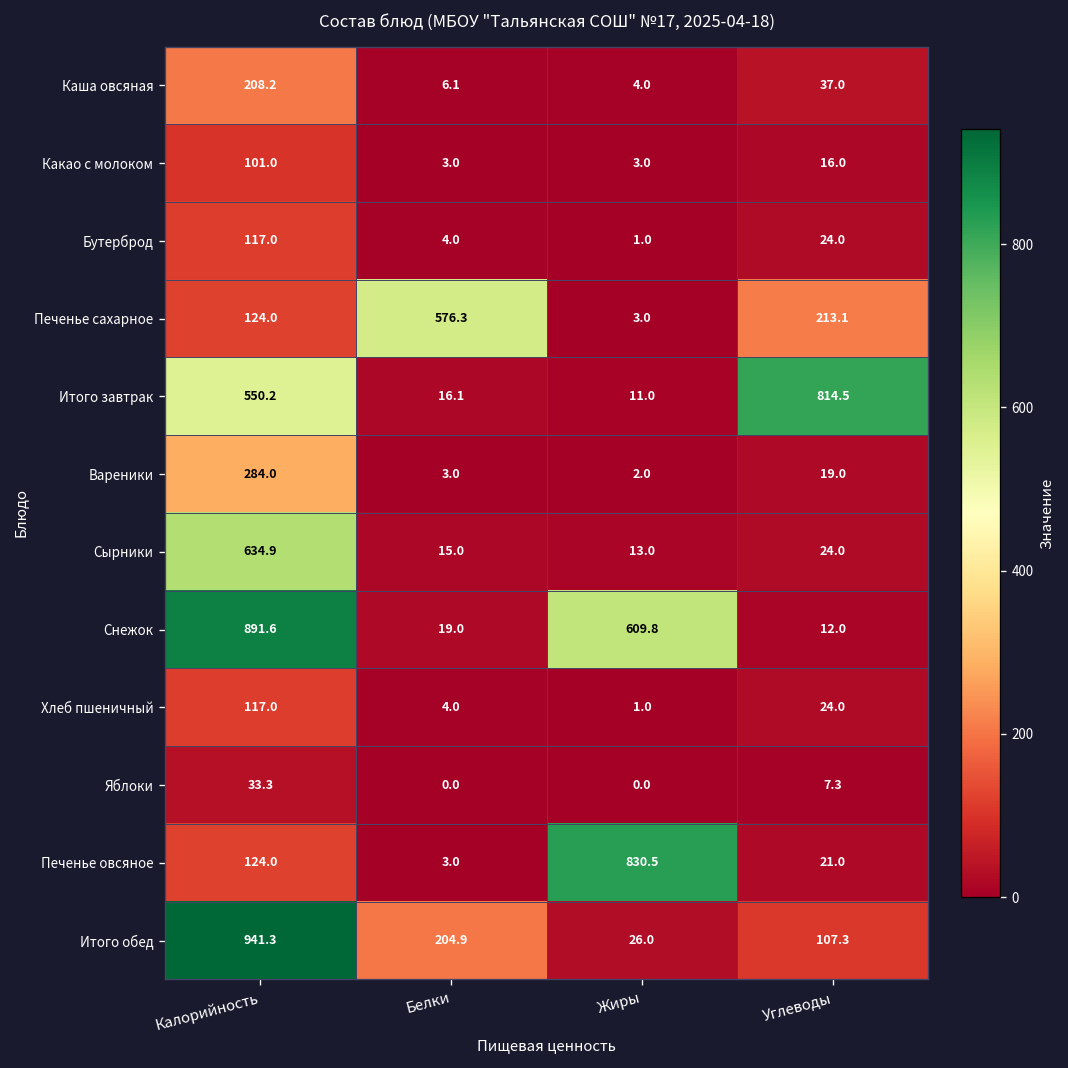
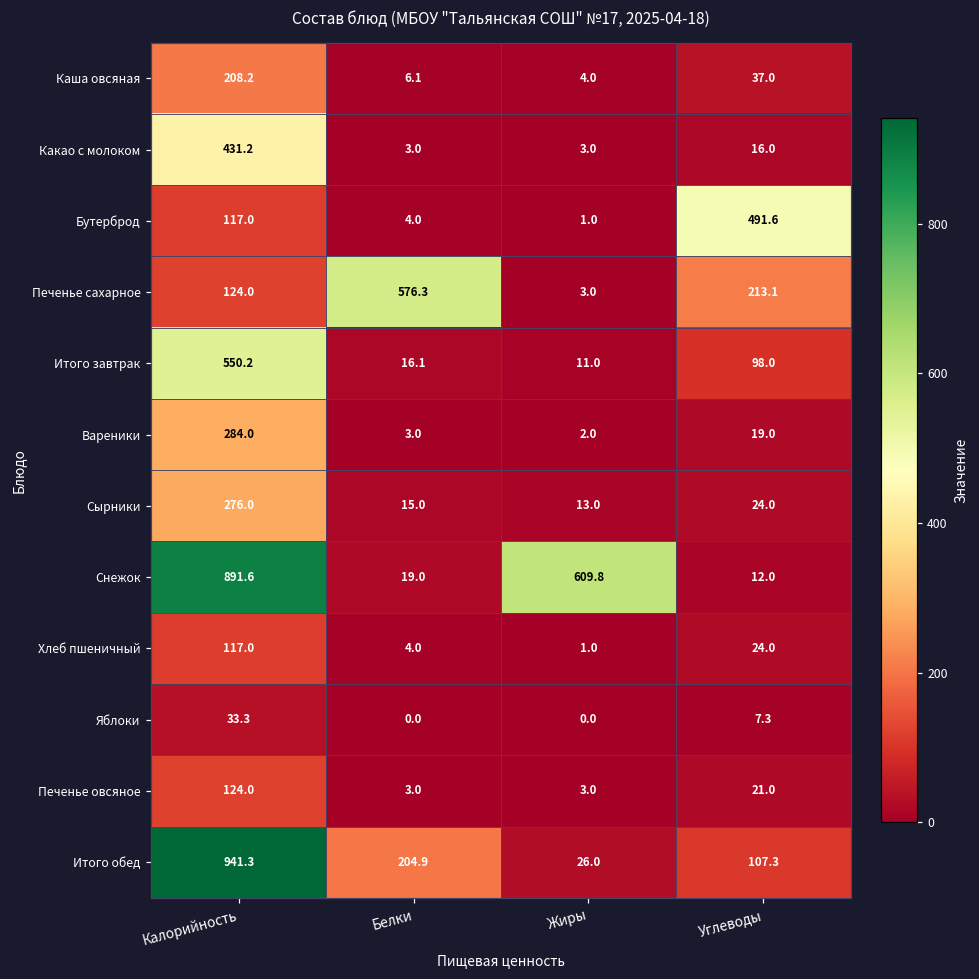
  {
    "Каша овсяная": {
      "Калорийность": 208.2,
      "Белки": 6.1,
      "Жиры": 4.0,
      "Углеводы": 37.0
    },
    "Какао с молоком": {
-     "Калорийность": 101.0,
+     "Калорийность": 431.2,
      "Белки": 3.0,
      "Жиры": 3.0,
      "Углеводы": 16.0
    },
    "Бутерброд": {
      "Калорийность": 117.0,
      "Белки": 4.0,
      "Жиры": 1.0,
-     "Углеводы": 24.0
+     "Углеводы": 491.6
    },
    "Печенье сахарное": {
      "Калорийность": 124.0,
      "Белки": 576.3,
      "Жиры": 3.0,
      "Углеводы": 213.1
    },
    "Итого завтрак": {
      "Калорийность": 550.2,
      "Белки": 16.1,
      "Жиры": 11.0,
-     "Углеводы": 814.5
+     "Углеводы": 98.0
    },
    "Вареники": {
      "Калорийность": 284.0,
      "Белки": 3.0,
      "Жиры": 2.0,
      "Углеводы": 19.0
    },
    "Сырники": {
-     "Калорийность": 634.9,
+     "Калорийность": 276.0,
      "Белки": 15.0,
      "Жиры": 13.0,
      "Углеводы": 24.0
    },
    "Снежок": {
      "Калорийность": 891.6,
      "Белки": 19.0,
      "Жиры": 609.8,
      "Углеводы": 12.0
    },
    "Хлеб пшеничный": {
      "Калорийность": 117.0,
      "Белки": 4.0,
      "Жиры": 1.0,
      "Углеводы": 24.0
    },
    "Яблоки": {
      "Калорийность": 33.3,
      "Белки": 0.0,
      "Жиры": 0.0,
      "Углеводы": 7.3
    },
    "Печенье овсяное": {
      "Калорийность": 124.0,
      "Белки": 3.0,
-     "Жиры": 830.5,
+     "Жиры": 3.0,
      "Углеводы": 21.0
    },
    "Итого обед": {
      "Калорийность": 941.3,
      "Белки": 204.9,
      "Жиры": 26.0,
      "Углеводы": 107.3
    }
  }
